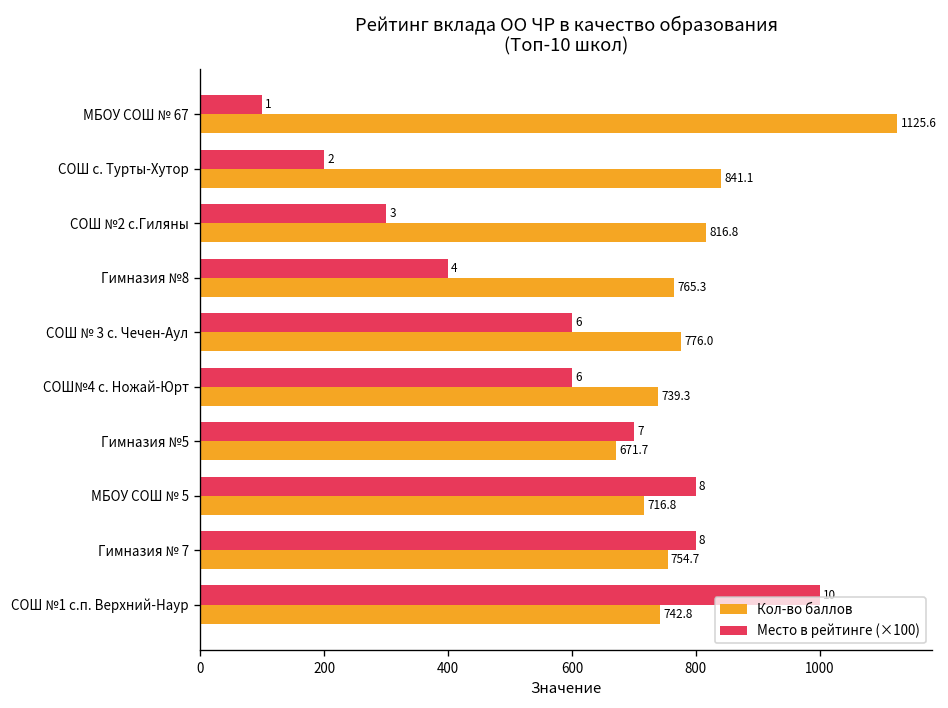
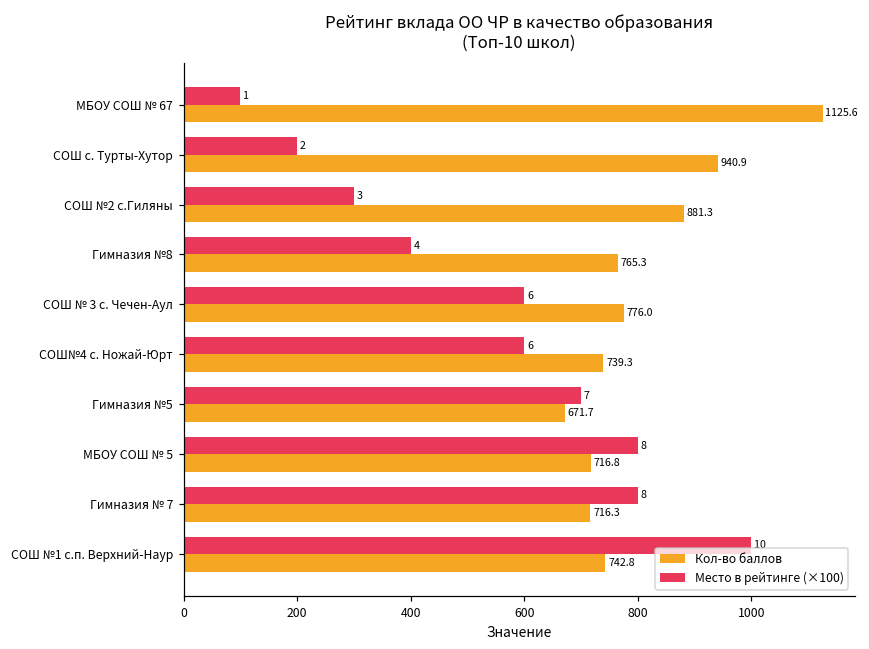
  {
    "Кол-во баллов": {
      "МБОУ СОШ № 67": 1125.6,
-     "СОШ с. Турты-Хутор": 841.1,
-     "СОШ №2 с.Гиляны": 816.8,
+     "СОШ с. Турты-Хутор": 940.9,
+     "СОШ №2 с.Гиляны": 881.3,
      "Гимназия №8": 765.3,
      "СОШ № 3 с. Чечен-Аул": 776.0,
      "СОШ№4 с. Ножай-Юрт": 739.3,
      "Гимназия №5": 671.7,
      "МБОУ СОШ № 5": 716.8,
-     "Гимназия № 7": 754.7,
+     "Гимназия № 7": 716.3,
      "СОШ №1 с.п. Верхний-Наур": 742.8
    }
  }
